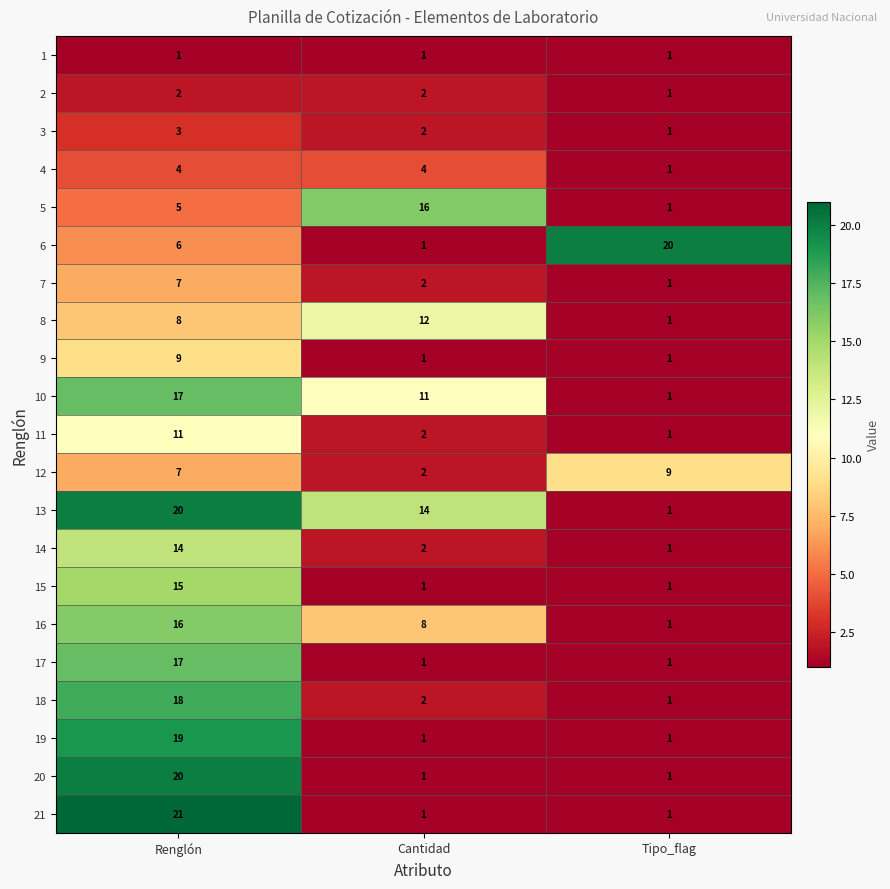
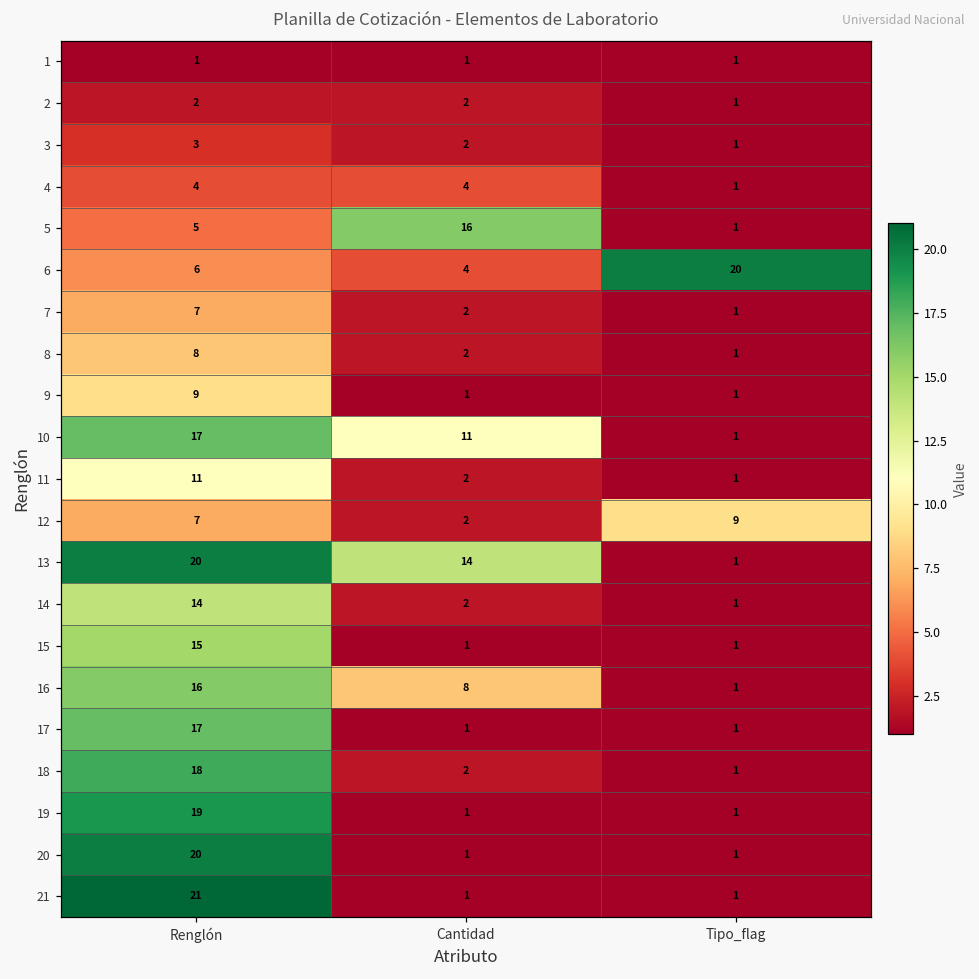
  {
    "1": {
      "Renglón": 1,
      "Cantidad": 1,
      "Tipo_flag": 1
    },
    "2": {
      "Renglón": 2,
      "Cantidad": 2,
      "Tipo_flag": 1
    },
    "3": {
      "Renglón": 3,
      "Cantidad": 2,
      "Tipo_flag": 1
    },
    "4": {
      "Renglón": 4,
      "Cantidad": 4,
      "Tipo_flag": 1
    },
    "5": {
      "Renglón": 5,
      "Cantidad": 16,
      "Tipo_flag": 1
    },
    "6": {
      "Renglón": 6,
-     "Cantidad": 1,
+     "Cantidad": 4,
      "Tipo_flag": 20
    },
    "7": {
      "Renglón": 7,
      "Cantidad": 2,
      "Tipo_flag": 1
    },
    "8": {
      "Renglón": 8,
-     "Cantidad": 12,
+     "Cantidad": 2,
      "Tipo_flag": 1
    },
    "9": {
      "Renglón": 9,
      "Cantidad": 1,
      "Tipo_flag": 1
    },
    "10": {
      "Renglón": 17,
      "Cantidad": 11,
      "Tipo_flag": 1
    },
    "11": {
      "Renglón": 11,
      "Cantidad": 2,
      "Tipo_flag": 1
    },
    "12": {
      "Renglón": 7,
      "Cantidad": 2,
      "Tipo_flag": 9
    },
    "13": {
      "Renglón": 20,
      "Cantidad": 14,
      "Tipo_flag": 1
    },
    "14": {
      "Renglón": 14,
      "Cantidad": 2,
      "Tipo_flag": 1
    },
    "15": {
      "Renglón": 15,
      "Cantidad": 1,
      "Tipo_flag": 1
    },
    "16": {
      "Renglón": 16,
      "Cantidad": 8,
      "Tipo_flag": 1
    },
    "17": {
      "Renglón": 17,
      "Cantidad": 1,
      "Tipo_flag": 1
    },
    "18": {
      "Renglón": 18,
      "Cantidad": 2,
      "Tipo_flag": 1
    },
    "19": {
      "Renglón": 19,
      "Cantidad": 1,
      "Tipo_flag": 1
    },
    "20": {
      "Renglón": 20,
      "Cantidad": 1,
      "Tipo_flag": 1
    },
    "21": {
      "Renglón": 21,
      "Cantidad": 1,
      "Tipo_flag": 1
    }
  }
